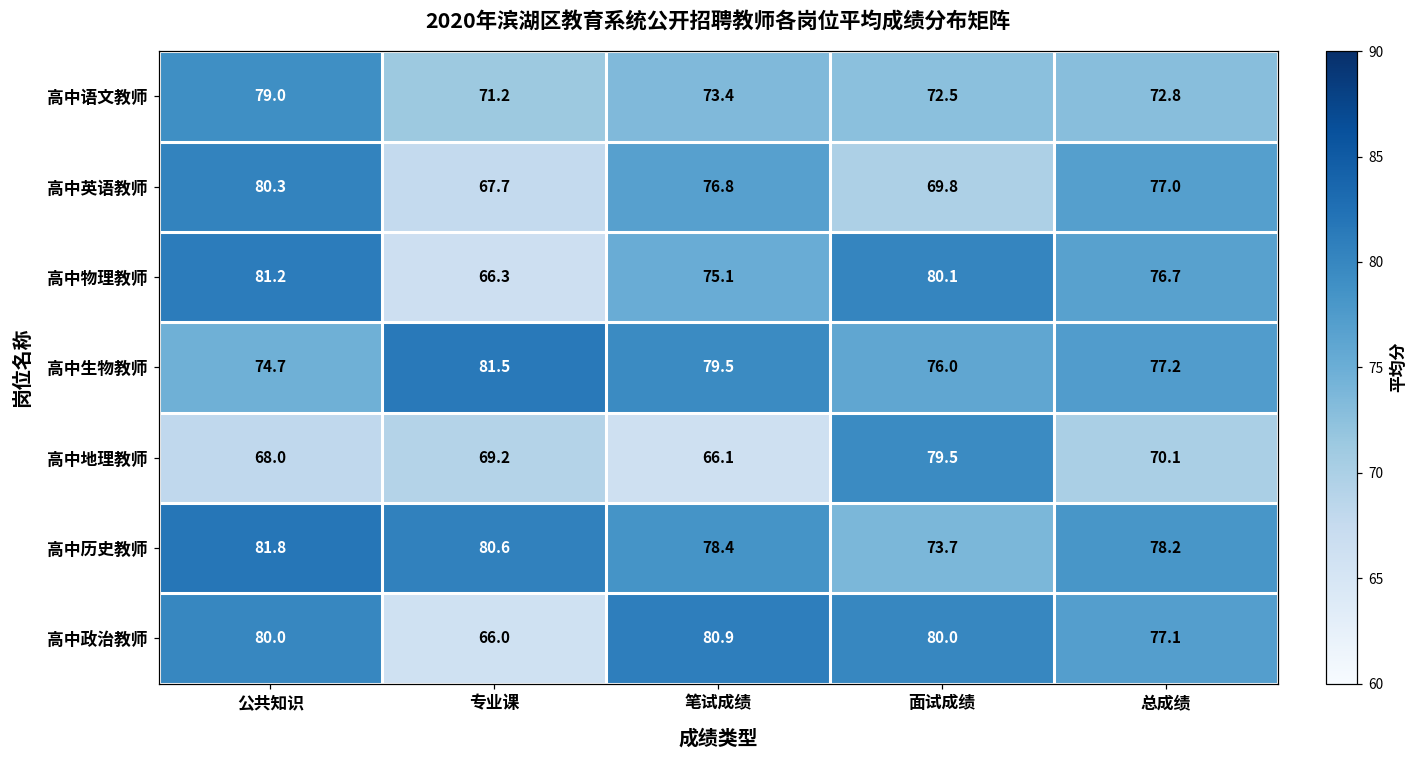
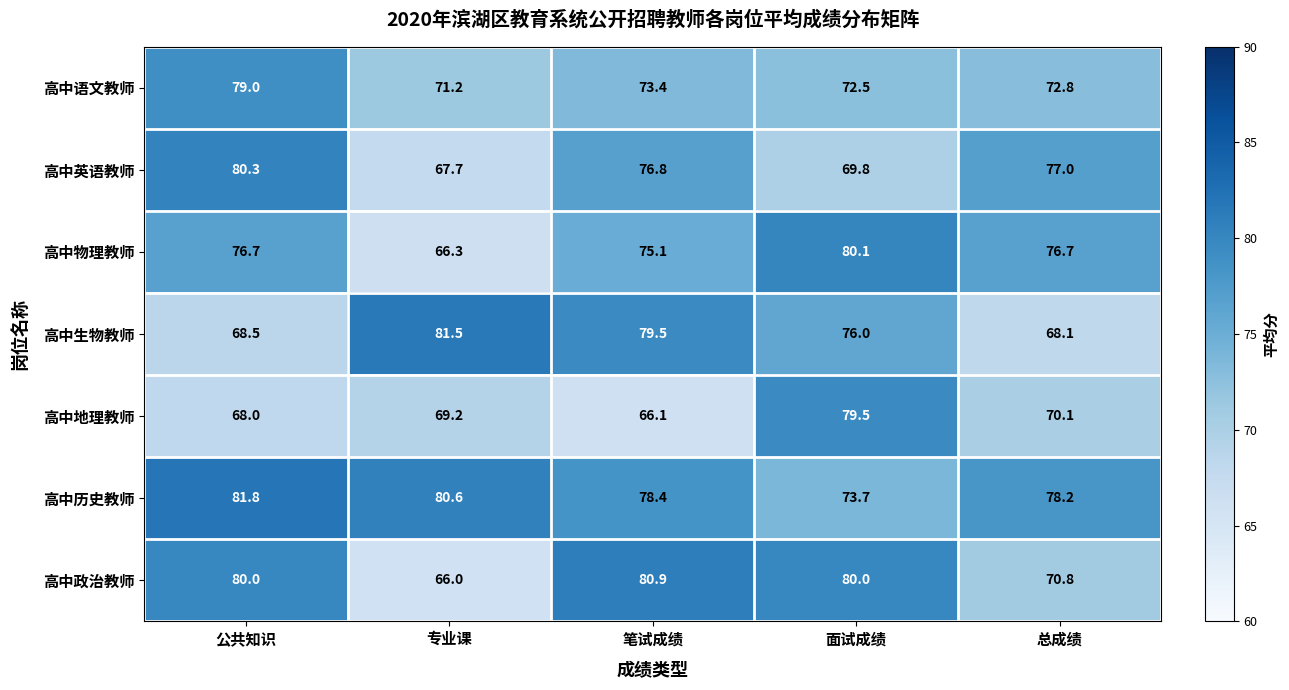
  {
    "高中语文教师": {
      "公共知识": 79.0,
      "专业课": 71.2,
      "笔试成绩": 73.4,
      "面试成绩": 72.5,
      "总成绩": 72.8
    },
    "高中英语教师": {
      "公共知识": 80.3,
      "专业课": 67.7,
      "笔试成绩": 76.8,
      "面试成绩": 69.8,
      "总成绩": 77.0
    },
    "高中物理教师": {
-     "公共知识": 81.2,
+     "公共知识": 76.7,
      "专业课": 66.3,
      "笔试成绩": 75.1,
      "面试成绩": 80.1,
      "总成绩": 76.7
    },
    "高中生物教师": {
-     "公共知识": 74.7,
+     "公共知识": 68.5,
      "专业课": 81.5,
      "笔试成绩": 79.5,
      "面试成绩": 76.0,
-     "总成绩": 77.2
+     "总成绩": 68.1
    },
    "高中地理教师": {
      "公共知识": 68.0,
      "专业课": 69.2,
      "笔试成绩": 66.1,
      "面试成绩": 79.5,
      "总成绩": 70.1
    },
    "高中历史教师": {
      "公共知识": 81.8,
      "专业课": 80.6,
      "笔试成绩": 78.4,
      "面试成绩": 73.7,
      "总成绩": 78.2
    },
    "高中政治教师": {
      "公共知识": 80.0,
      "专业课": 66.0,
      "笔试成绩": 80.9,
      "面试成绩": 80.0,
-     "总成绩": 77.1
+     "总成绩": 70.8
    }
  }
